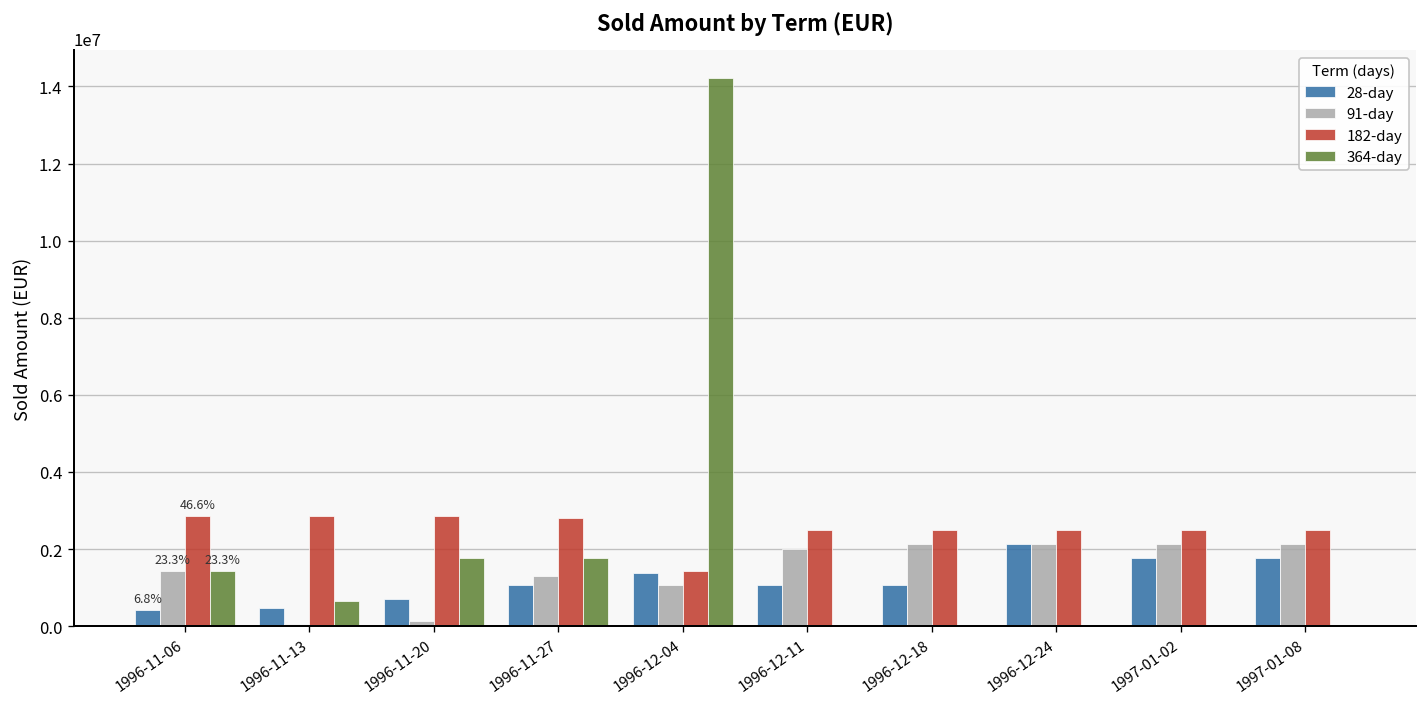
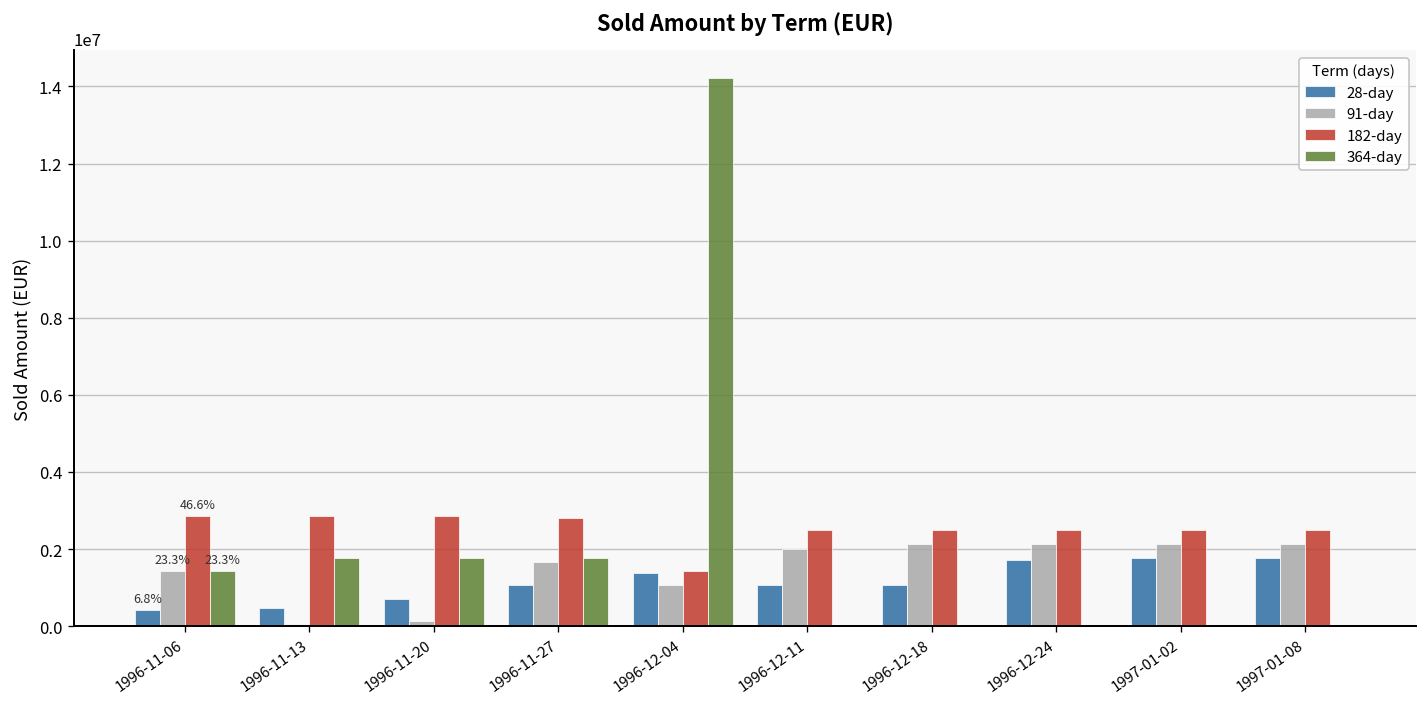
  {
    "28-day": {
      "1996-11-13": 500000,
      "1996-11-20": 700000,
      "1996-11-27": 1100000,
      "1996-12-04": 1400000,
      "1996-12-11": 1100000,
      "1996-12-18": 1100000,
-     "1996-12-24": 2100000,
+     "1996-12-24": 1700000,
      "1997-01-02": 1800000,
      "1997-01-08": 1800000
    },
    "91-day": {
      "1996-11-20": 100000,
-     "1996-11-27": 1300000,
+     "1996-11-27": 1700000,
      "1996-12-04": 1100000,
      "1996-12-11": 2000000,
      "1996-12-18": 2100000,
      "1996-12-24": 2100000,
      "1997-01-02": 2100000,
      "1997-01-08": 2100000
    },
    "182-day": {
      "1996-11-13": 2800000,
      "1996-11-20": 2800000,
      "1996-11-27": 2800000,
      "1996-12-04": 1400000,
      "1996-12-11": 2500000,
      "1996-12-18": 2500000,
      "1996-12-24": 2500000,
      "1997-01-02": 2500000,
      "1997-01-08": 2500000
    },
    "364-day": {
-     "1996-11-13": 700000,
+     "1996-11-13": 1800000,
      "1996-11-20": 1800000,
      "1996-11-27": 1800000,
      "1996-12-04": 14200000,
      "1996-12-11": 0,
      "1996-12-18": 0,
      "1996-12-24": 0,
      "1997-01-02": 0,
      "1997-01-08": 0
    }
  }
